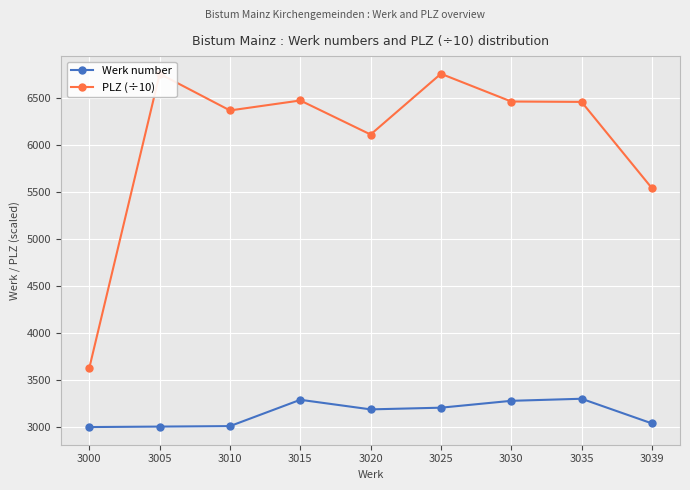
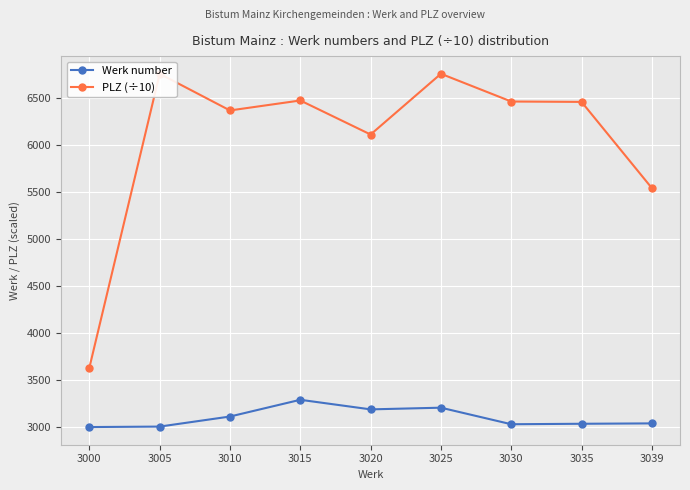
  {
    "Werk number": {
      "3000": 3000,
      "3005": 3000,
-     "3010": 3000,
+     "3010": 3100,
      "3015": 3300,
      "3020": 3200,
      "3025": 3200,
-     "3030": 3300,
-     "3035": 3300,
+     "3030": 3000,
+     "3035": 3000,
      "3039": 3000
    },
    "PLZ (÷10)": {
      "3000": 3600,
      "3010": 6400,
      "3015": 6500,
      "3020": 6100,
      "3025": 6800,
      "3030": 6500,
      "3035": 6500,
      "3039": 5500
    }
  }
